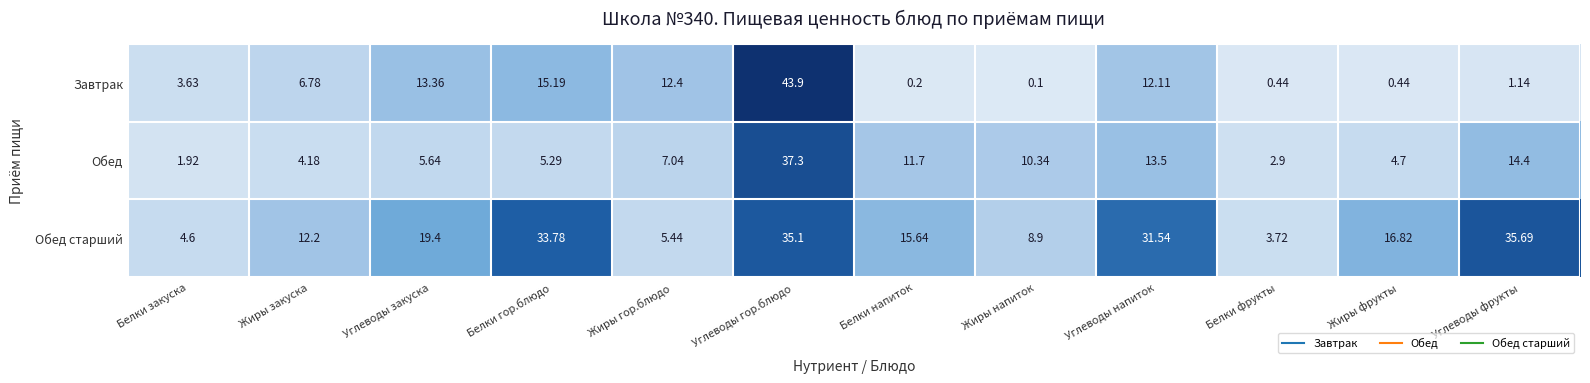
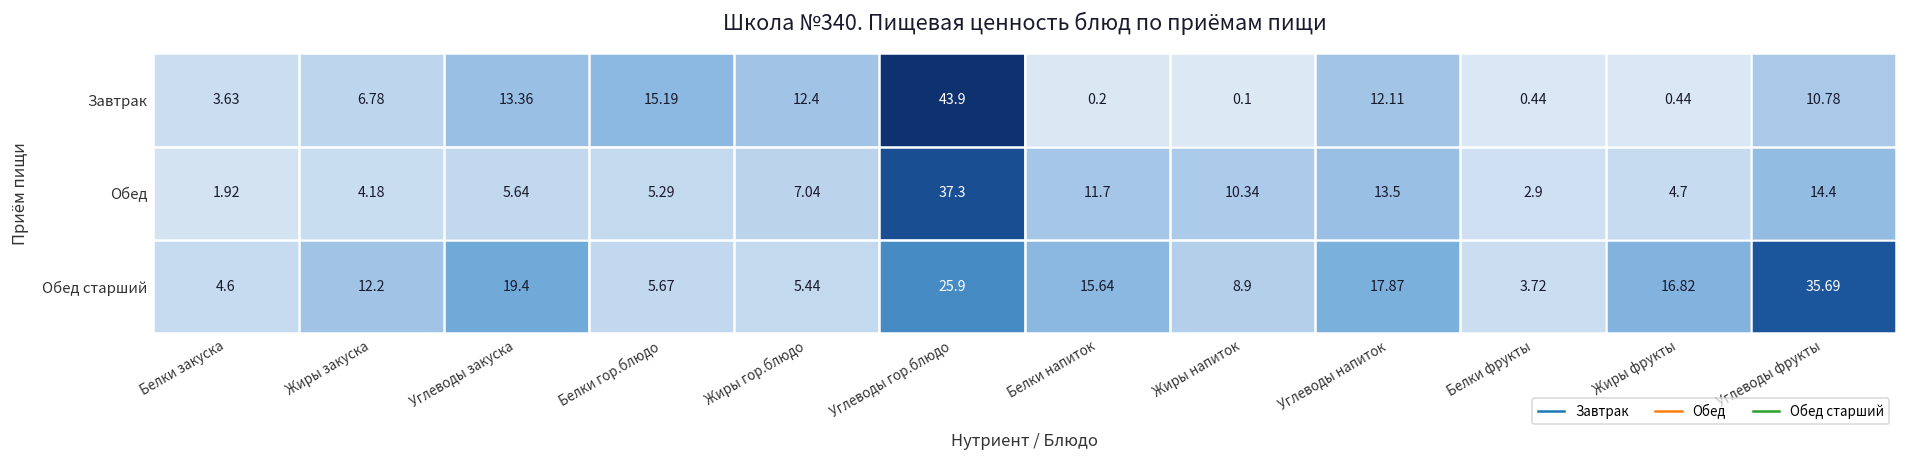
  {
    "Завтрак": {
      "Белки закуска": 3.63,
      "Жиры закуска": 6.78,
      "Углеводы закуска": 13.36,
      "Белки гор.блюдо": 15.19,
      "Жиры гор.блюдо": 12.4,
      "Углеводы гор.блюдо": 43.9,
      "Белки напиток": 0.2,
      "Жиры напиток": 0.1,
      "Углеводы напиток": 12.11,
      "Белки фрукты": 0.44,
      "Жиры фрукты": 0.44,
-     "Углеводы фрукты": 1.14
+     "Углеводы фрукты": 10.78
    },
    "Обед": {
      "Белки закуска": 1.92,
      "Жиры закуска": 4.18,
      "Углеводы закуска": 5.64,
      "Белки гор.блюдо": 5.29,
      "Жиры гор.блюдо": 7.04,
      "Углеводы гор.блюдо": 37.3,
      "Белки напиток": 11.7,
      "Жиры напиток": 10.34,
      "Углеводы напиток": 13.5,
      "Белки фрукты": 2.9,
      "Жиры фрукты": 4.7,
      "Углеводы фрукты": 14.4
    },
    "Обед старший": {
      "Белки закуска": 4.6,
      "Жиры закуска": 12.2,
      "Углеводы закуска": 19.4,
-     "Белки гор.блюдо": 33.78,
+     "Белки гор.блюдо": 5.67,
      "Жиры гор.блюдо": 5.44,
-     "Углеводы гор.блюдо": 35.1,
+     "Углеводы гор.блюдо": 25.9,
      "Белки напиток": 15.64,
      "Жиры напиток": 8.9,
-     "Углеводы напиток": 31.54,
+     "Углеводы напиток": 17.87,
      "Белки фрукты": 3.72,
      "Жиры фрукты": 16.82,
      "Углеводы фрукты": 35.69
    }
  }
